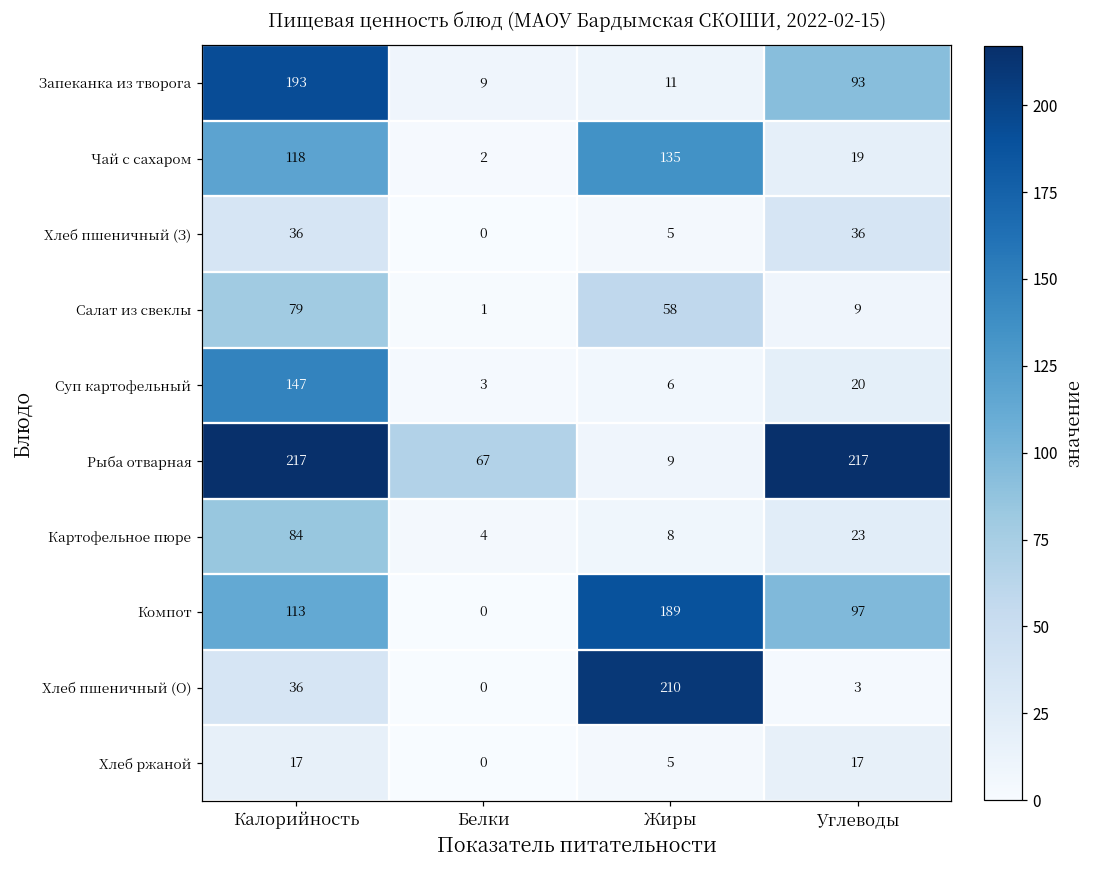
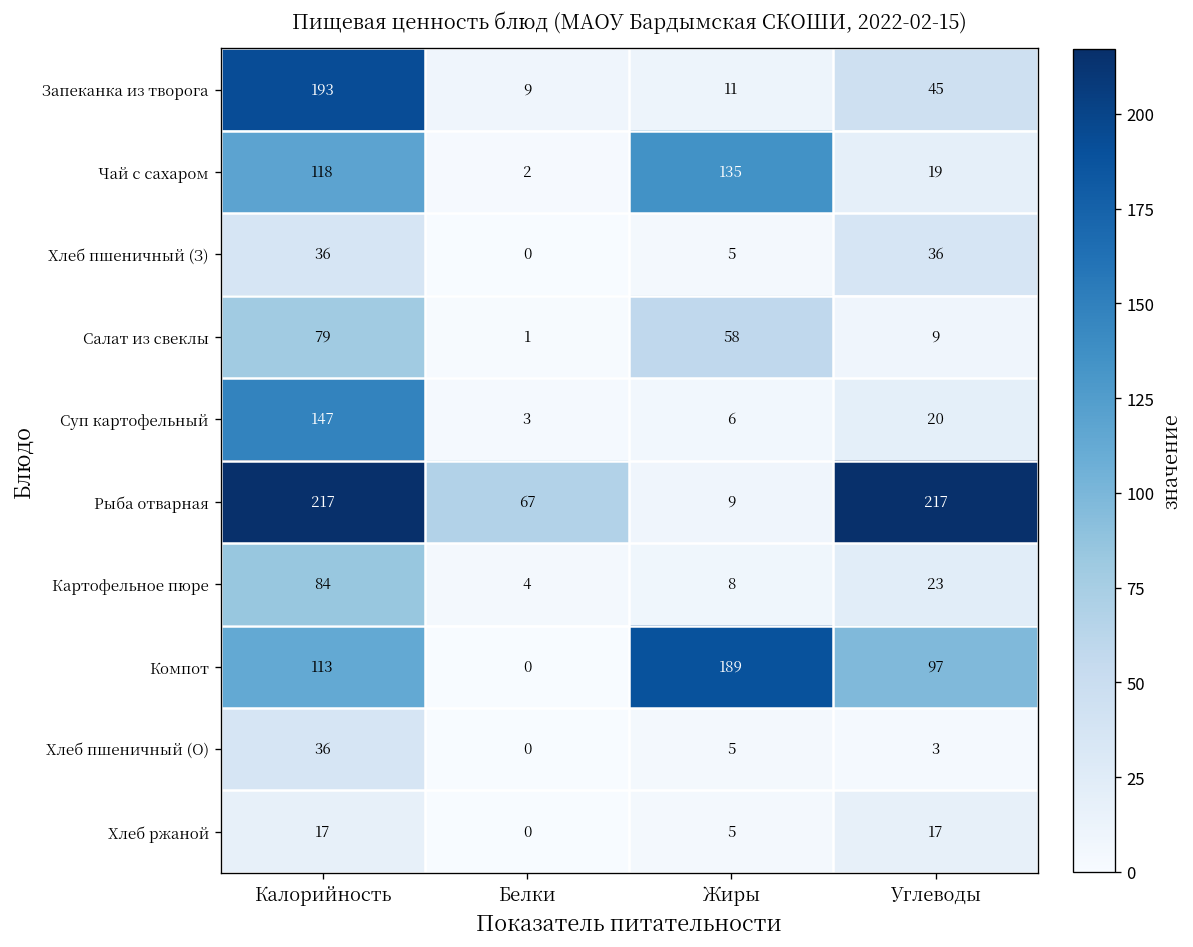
  {
    "Запеканка из творога": {
      "Калорийность": 193,
      "Белки": 9,
      "Жиры": 11,
-     "Углеводы": 93
+     "Углеводы": 45
    },
    "Чай с сахаром": {
      "Калорийность": 118,
      "Белки": 2,
      "Жиры": 135,
      "Углеводы": 19
    },
    "Хлеб пшеничный (З)": {
      "Калорийность": 36,
      "Белки": 0,
      "Жиры": 5,
      "Углеводы": 36
    },
    "Салат из свеклы": {
      "Калорийность": 79,
      "Белки": 1,
      "Жиры": 58,
      "Углеводы": 9
    },
    "Суп картофельный": {
      "Калорийность": 147,
      "Белки": 3,
      "Жиры": 6,
      "Углеводы": 20
    },
    "Рыба отварная": {
      "Калорийность": 217,
      "Белки": 67,
      "Жиры": 9,
      "Углеводы": 217
    },
    "Картофельное пюре": {
      "Калорийность": 84,
      "Белки": 4,
      "Жиры": 8,
      "Углеводы": 23
    },
    "Компот": {
      "Калорийность": 113,
      "Белки": 0,
      "Жиры": 189,
      "Углеводы": 97
    },
    "Хлеб пшеничный (О)": {
      "Калорийность": 36,
      "Белки": 0,
-     "Жиры": 210,
+     "Жиры": 5,
      "Углеводы": 3
    },
    "Хлеб ржаной": {
      "Калорийность": 17,
      "Белки": 0,
      "Жиры": 5,
      "Углеводы": 17
    }
  }
